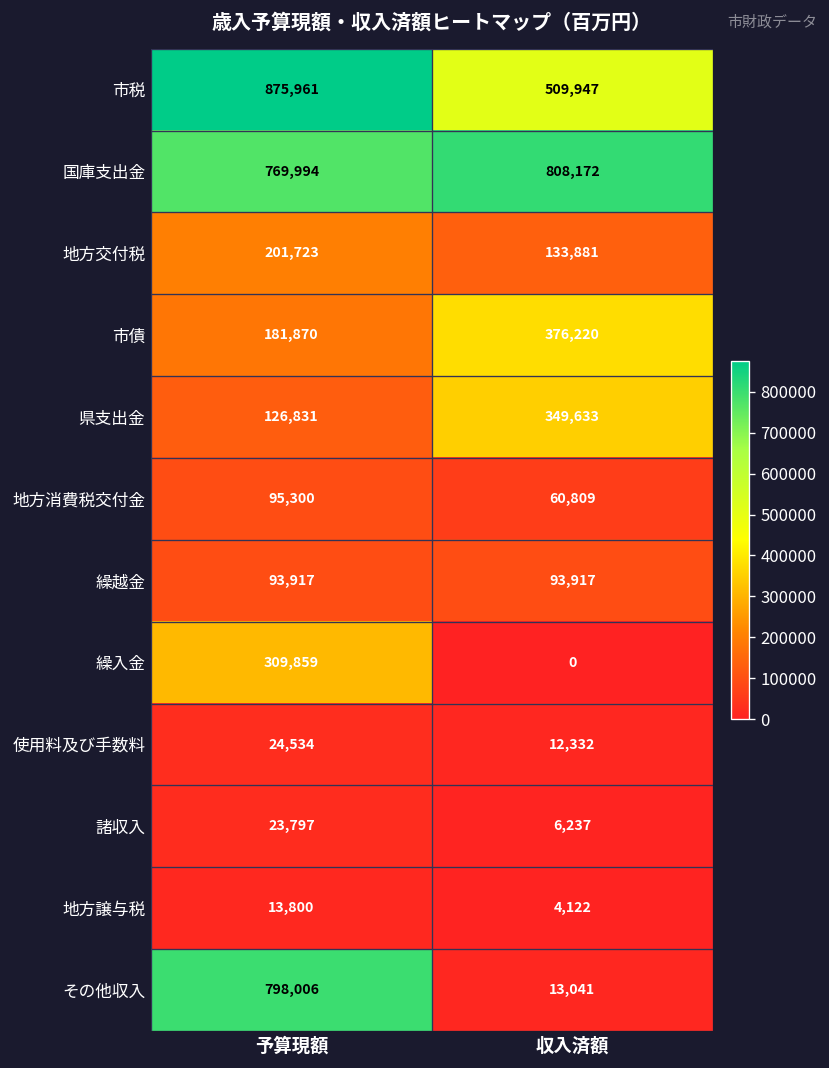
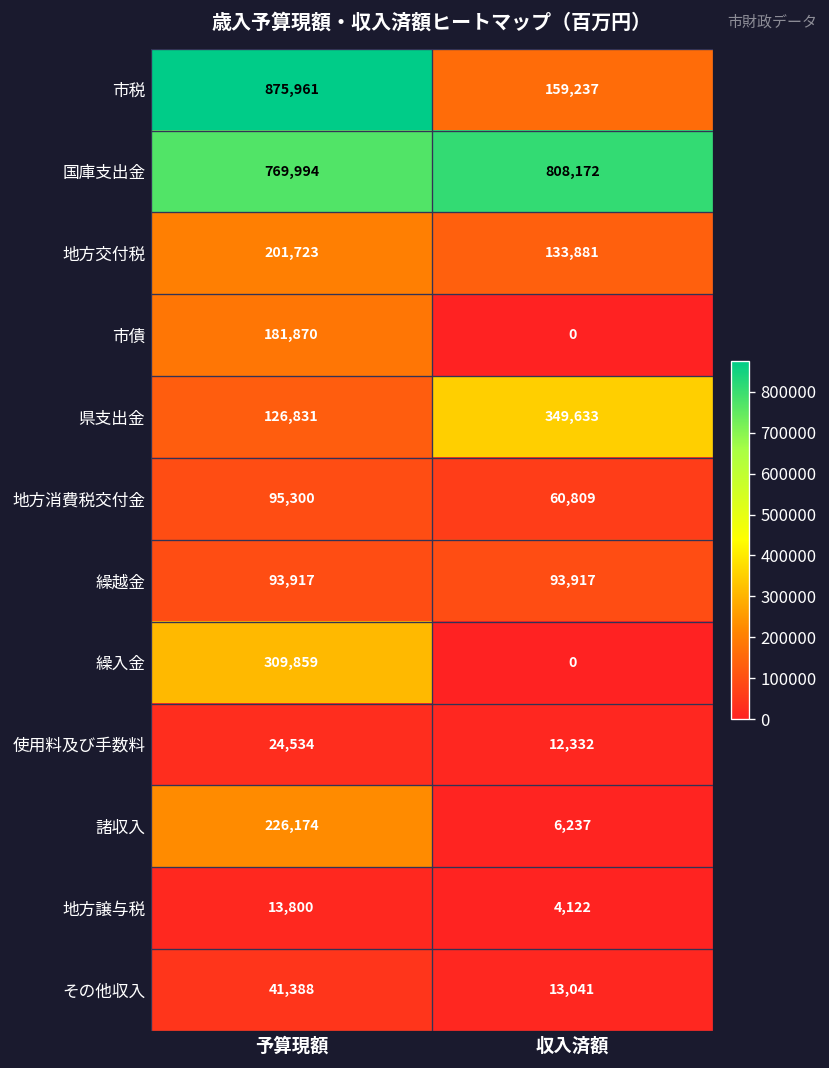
  {
    "市税": {
      "予算現額": "875,961",
-     "収入済額": "509,947"
+     "収入済額": "159,237"
    },
    "国庫支出金": {
      "予算現額": "769,994",
      "収入済額": "808,172"
    },
    "地方交付税": {
      "予算現額": "201,723",
      "収入済額": "133,881"
    },
    "市債": {
      "予算現額": "181,870",
-     "収入済額": "376,220"
+     "収入済額": "0"
    },
    "県支出金": {
      "予算現額": "126,831",
      "収入済額": "349,633"
    },
    "地方消費税交付金": {
      "予算現額": "95,300",
      "収入済額": "60,809"
    },
    "繰越金": {
      "予算現額": "93,917",
      "収入済額": "93,917"
    },
    "繰入金": {
      "予算現額": "309,859",
      "収入済額": "0"
    },
    "使用料及び手数料": {
      "予算現額": "24,534",
      "収入済額": "12,332"
    },
    "諸収入": {
-     "予算現額": "23,797",
+     "予算現額": "226,174",
      "収入済額": "6,237"
    },
    "地方譲与税": {
      "予算現額": "13,800",
      "収入済額": "4,122"
    },
    "その他収入": {
-     "予算現額": "798,006",
+     "予算現額": "41,388",
      "収入済額": "13,041"
    }
  }
